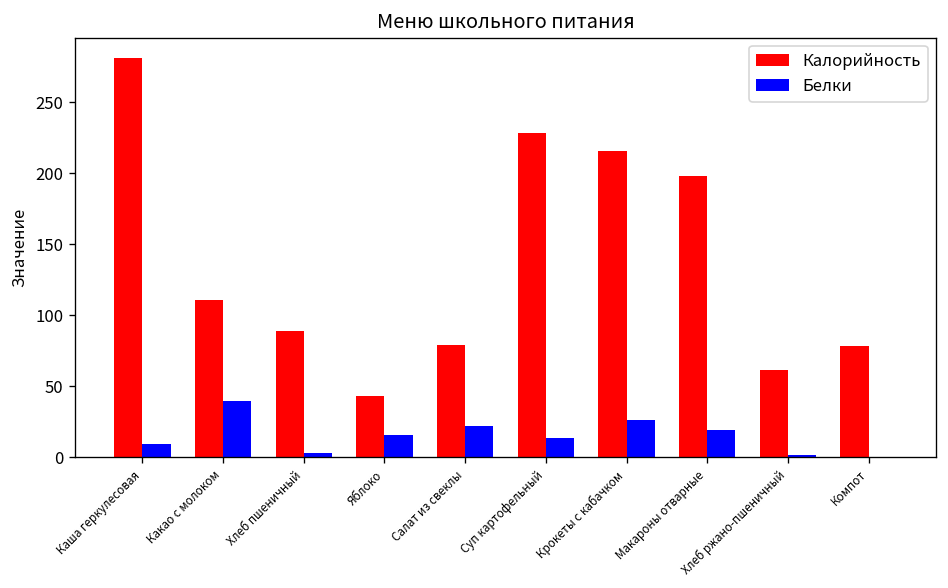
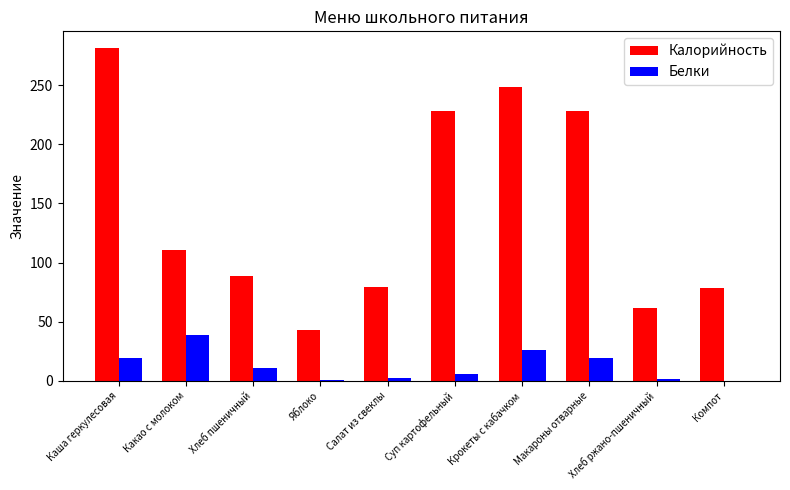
  {
    "Калорийность": {
      "Каша геркулесовая": 281,
      "Какао с молоком": 111,
      "Хлеб пшеничный": 89,
      "Яблоко": 43,
      "Салат из свеклы": 79,
      "Суп картофельный": 228,
-     "Крокеты с кабачком": 216,
-     "Макароны отварные": 198,
+     "Крокеты с кабачком": 249,
+     "Макароны отварные": 228,
      "Хлеб ржано-пшеничный": 61,
      "Компот": 78
    },
    "Белки": {
-     "Каша геркулесовая": 9,
+     "Каша геркулесовая": 20,
      "Какао с молоком": 39,
-     "Хлеб пшеничный": 3,
-     "Яблоко": 15,
-     "Салат из свеклы": 22,
-     "Суп картофельный": 14,
+     "Хлеб пшеничный": 11,
+     "Яблоко": 0,
+     "Салат из свеклы": 3,
+     "Суп картофельный": 6,
      "Крокеты с кабачком": 26,
      "Макароны отварные": 19
    }
  }
